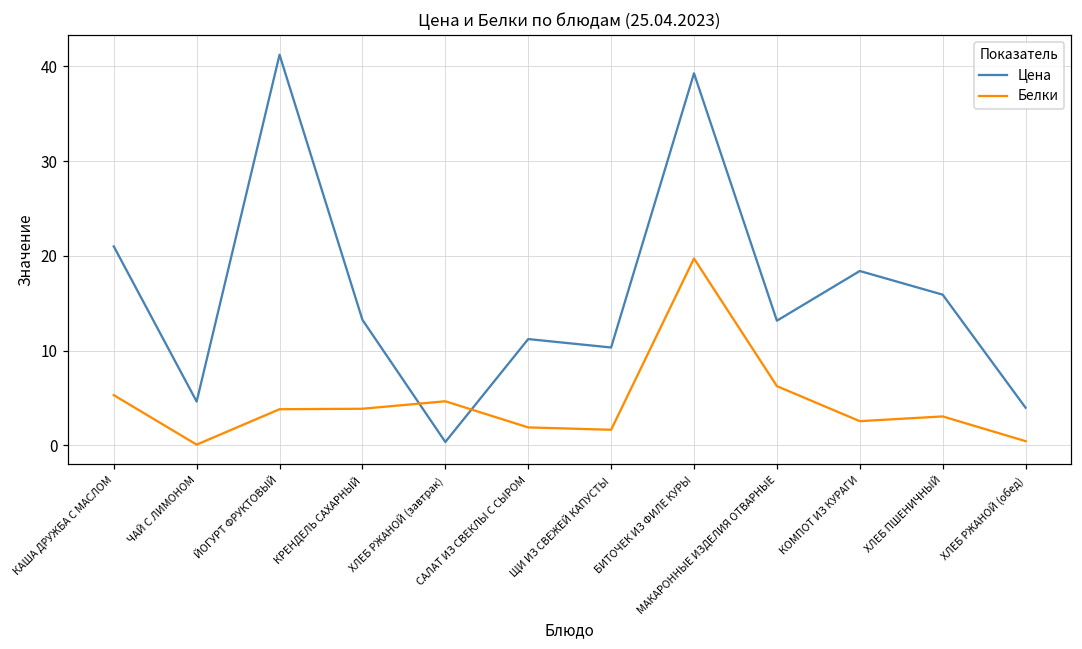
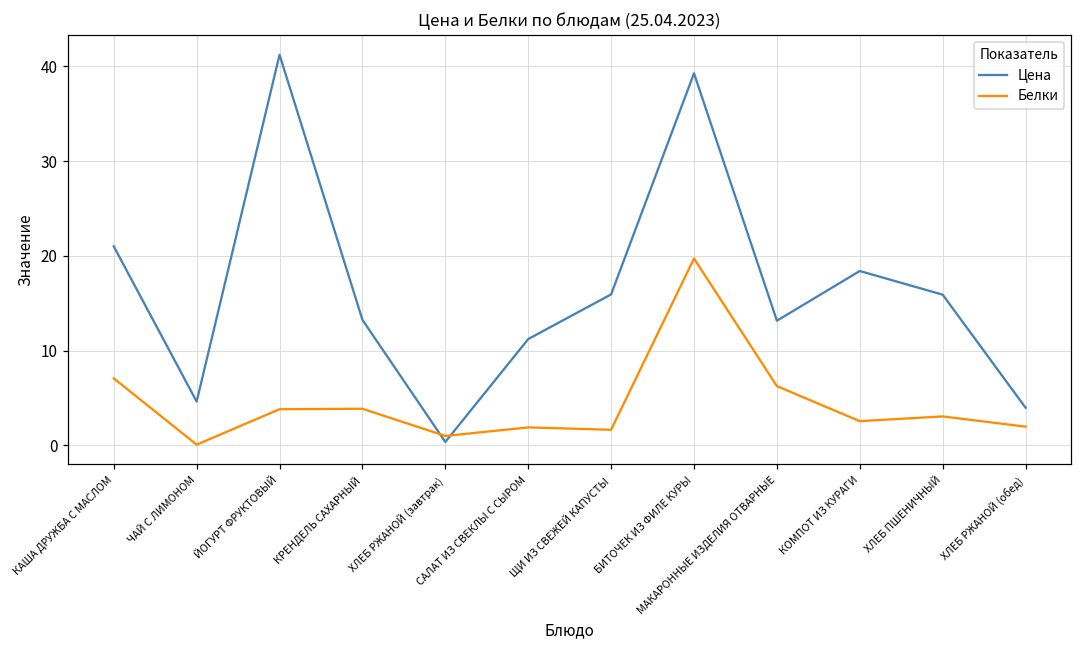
  {
    "Цена": {
      "КАША ДРУЖБА С МАСЛОМ": 21,
      "ЧАЙ С ЛИМОНОМ": 5,
      "ЙОГУРТ ФРУКТОВЫЙ": 41,
      "КРЕНДЕЛЬ САХАРНЫЙ": 13,
      "ХЛЕБ РЖАНОЙ (завтрак)": 0,
      "САЛАТ ИЗ СВЕКЛЫ С СЫРОМ": 11,
-     "ЩИ ИЗ СВЕЖЕЙ КАПУСТЫ": 10,
+     "ЩИ ИЗ СВЕЖЕЙ КАПУСТЫ": 16,
      "БИТОЧЕК ИЗ ФИЛЕ КУРЫ": 39,
      "МАКАРОННЫЕ ИЗДЕЛИЯ ОТВАРНЫЕ": 13,
      "КОМПОТ ИЗ КУРАГИ": 18,
      "ХЛЕБ ПШЕНИЧНЫЙ": 16,
      "ХЛЕБ РЖАНОЙ (обед)": 4
    },
    "Белки": {
-     "КАША ДРУЖБА С МАСЛОМ": 5,
+     "КАША ДРУЖБА С МАСЛОМ": 7,
      "ЧАЙ С ЛИМОНОМ": 0,
      "ЙОГУРТ ФРУКТОВЫЙ": 4,
      "КРЕНДЕЛЬ САХАРНЫЙ": 4,
-     "ХЛЕБ РЖАНОЙ (завтрак)": 5,
+     "ХЛЕБ РЖАНОЙ (завтрак)": 1,
      "САЛАТ ИЗ СВЕКЛЫ С СЫРОМ": 2,
      "ЩИ ИЗ СВЕЖЕЙ КАПУСТЫ": 2,
      "БИТОЧЕК ИЗ ФИЛЕ КУРЫ": 20,
      "МАКАРОННЫЕ ИЗДЕЛИЯ ОТВАРНЫЕ": 6,
      "КОМПОТ ИЗ КУРАГИ": 3,
      "ХЛЕБ ПШЕНИЧНЫЙ": 3,
-     "ХЛЕБ РЖАНОЙ (обед)": 0
+     "ХЛЕБ РЖАНОЙ (обед)": 2
    }
  }
